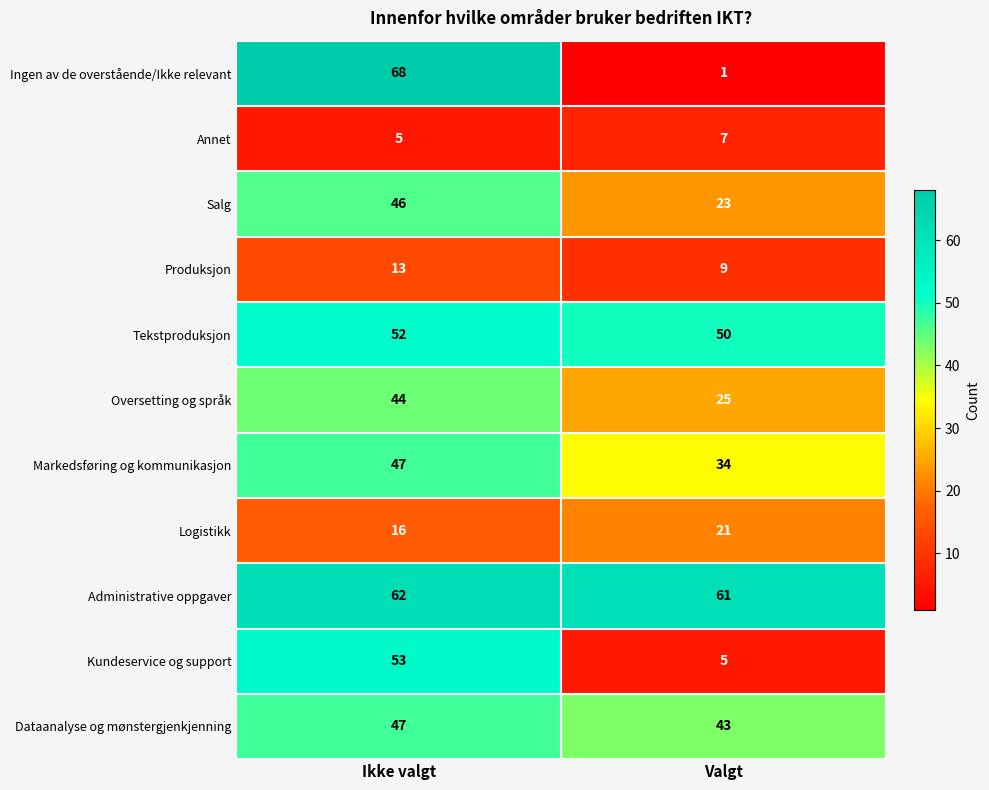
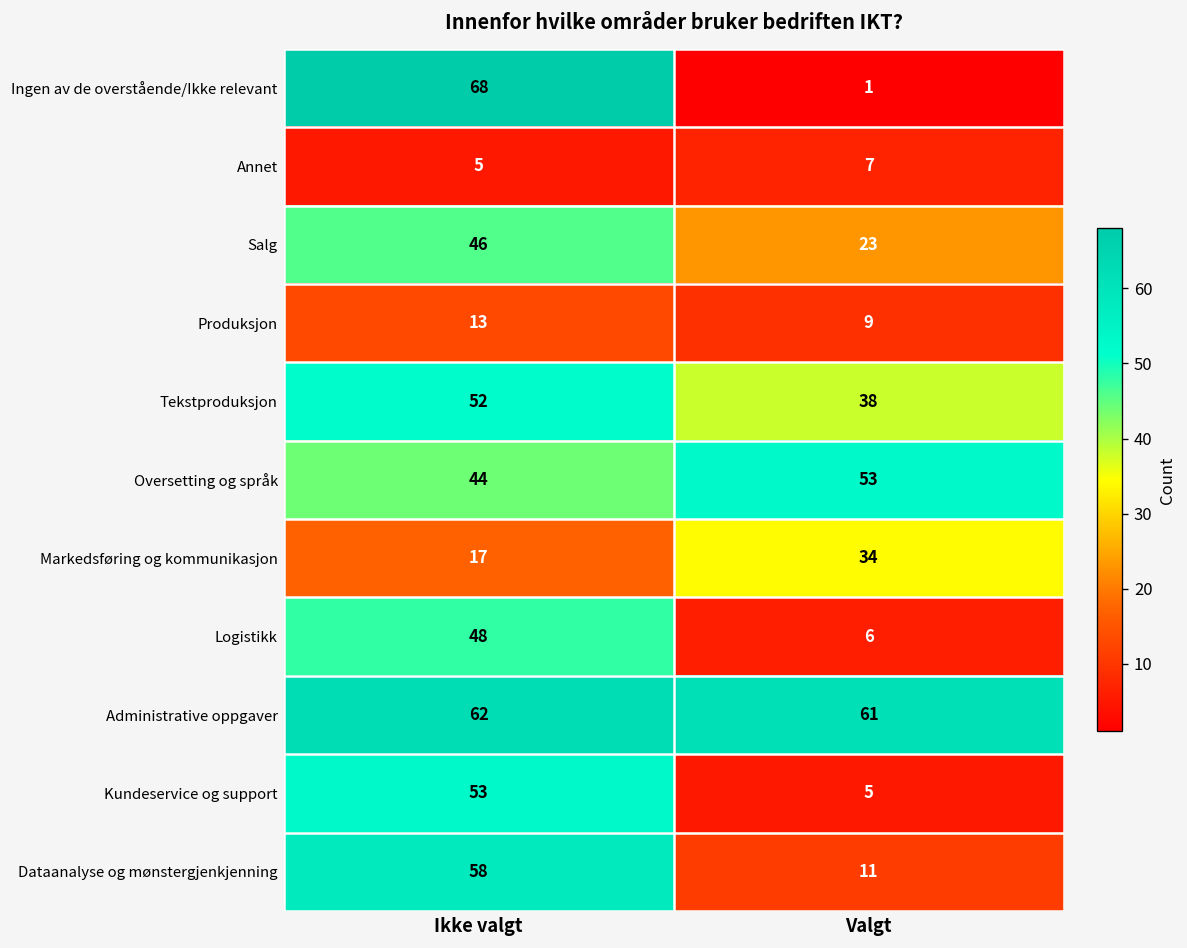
  {
    "Ingen av de overstående/Ikke relevant": {
      "Ikke valgt": 68,
      "Valgt": 1
    },
    "Annet": {
      "Ikke valgt": 5,
      "Valgt": 7
    },
    "Salg": {
      "Ikke valgt": 46,
      "Valgt": 23
    },
    "Produksjon": {
      "Ikke valgt": 13,
      "Valgt": 9
    },
    "Tekstproduksjon": {
      "Ikke valgt": 52,
-     "Valgt": 50
+     "Valgt": 38
    },
    "Oversetting og språk": {
      "Ikke valgt": 44,
-     "Valgt": 25
+     "Valgt": 53
    },
    "Markedsføring og kommunikasjon": {
-     "Ikke valgt": 47,
+     "Ikke valgt": 17,
      "Valgt": 34
    },
    "Logistikk": {
-     "Ikke valgt": 16,
-     "Valgt": 21
+     "Ikke valgt": 48,
+     "Valgt": 6
    },
    "Administrative oppgaver": {
      "Ikke valgt": 62,
      "Valgt": 61
    },
    "Kundeservice og support": {
      "Ikke valgt": 53,
      "Valgt": 5
    },
    "Dataanalyse og mønstergjenkjenning": {
-     "Ikke valgt": 47,
-     "Valgt": 43
+     "Ikke valgt": 58,
+     "Valgt": 11
    }
  }
